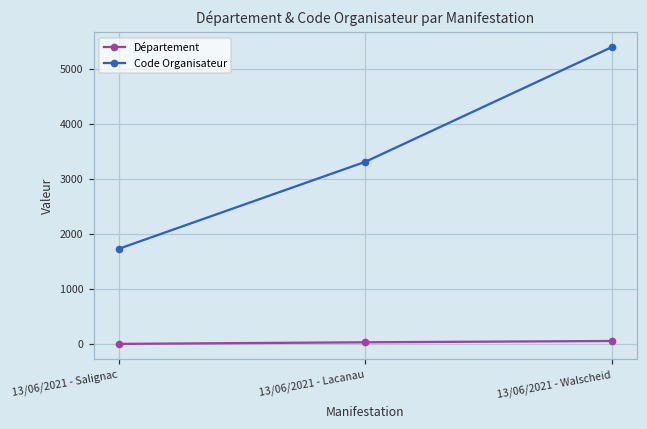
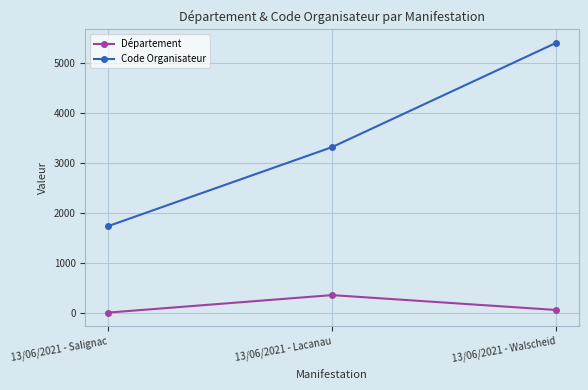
  {
    "Département": {
      "13/06/2021 - Salignac": 0,
-     "13/06/2021 - Lacanau": 0,
+     "13/06/2021 - Lacanau": 400,
      "13/06/2021 - Walscheid": 100
    },
    "Code Organisateur": {
      "13/06/2021 - Salignac": 1700,
      "13/06/2021 - Lacanau": 3300,
      "13/06/2021 - Walscheid": 5400
    }
  }
